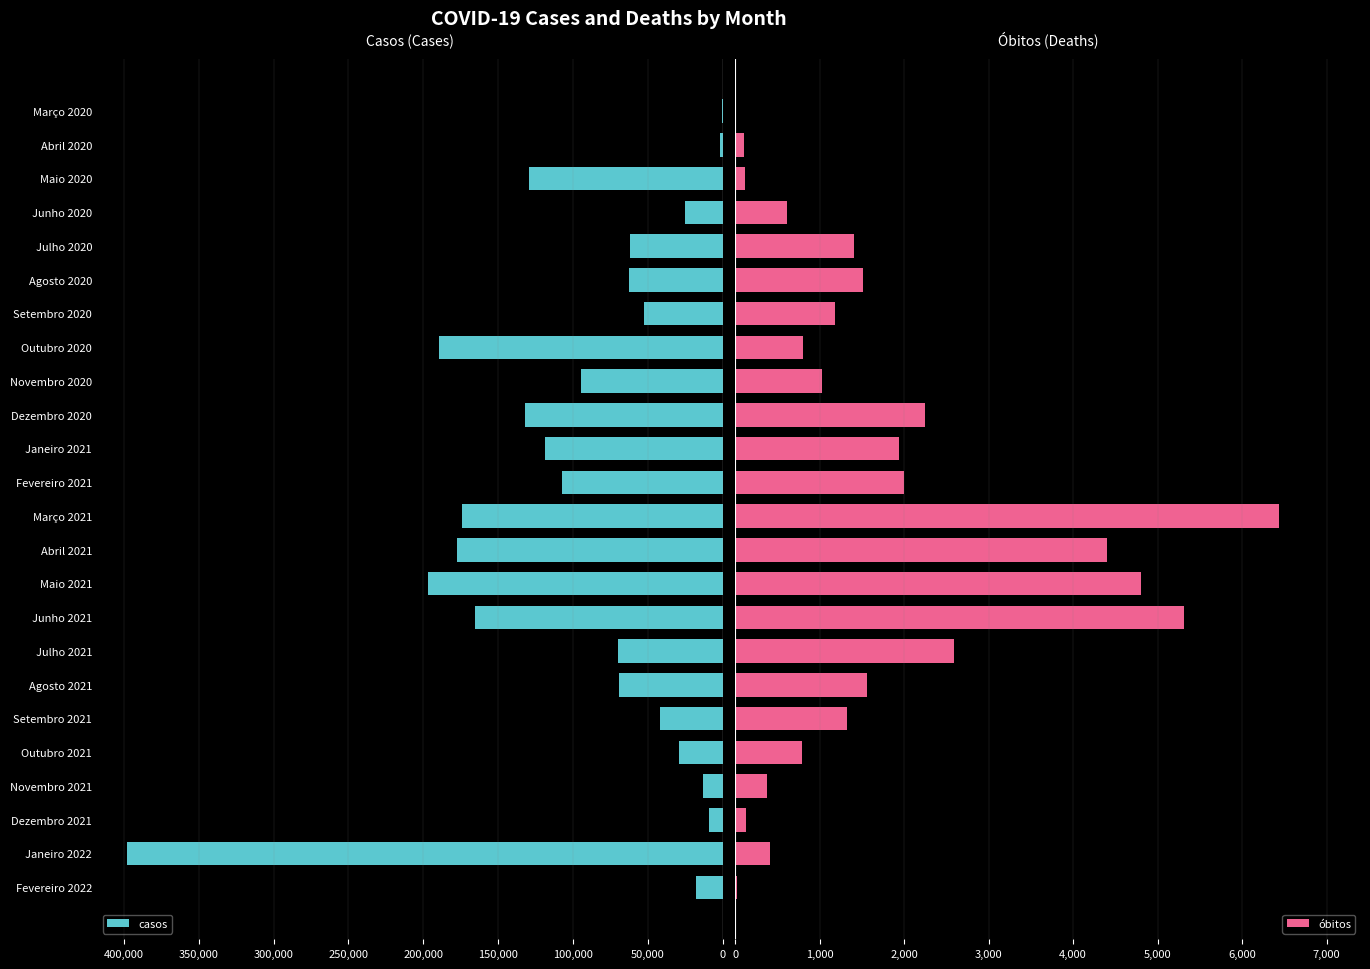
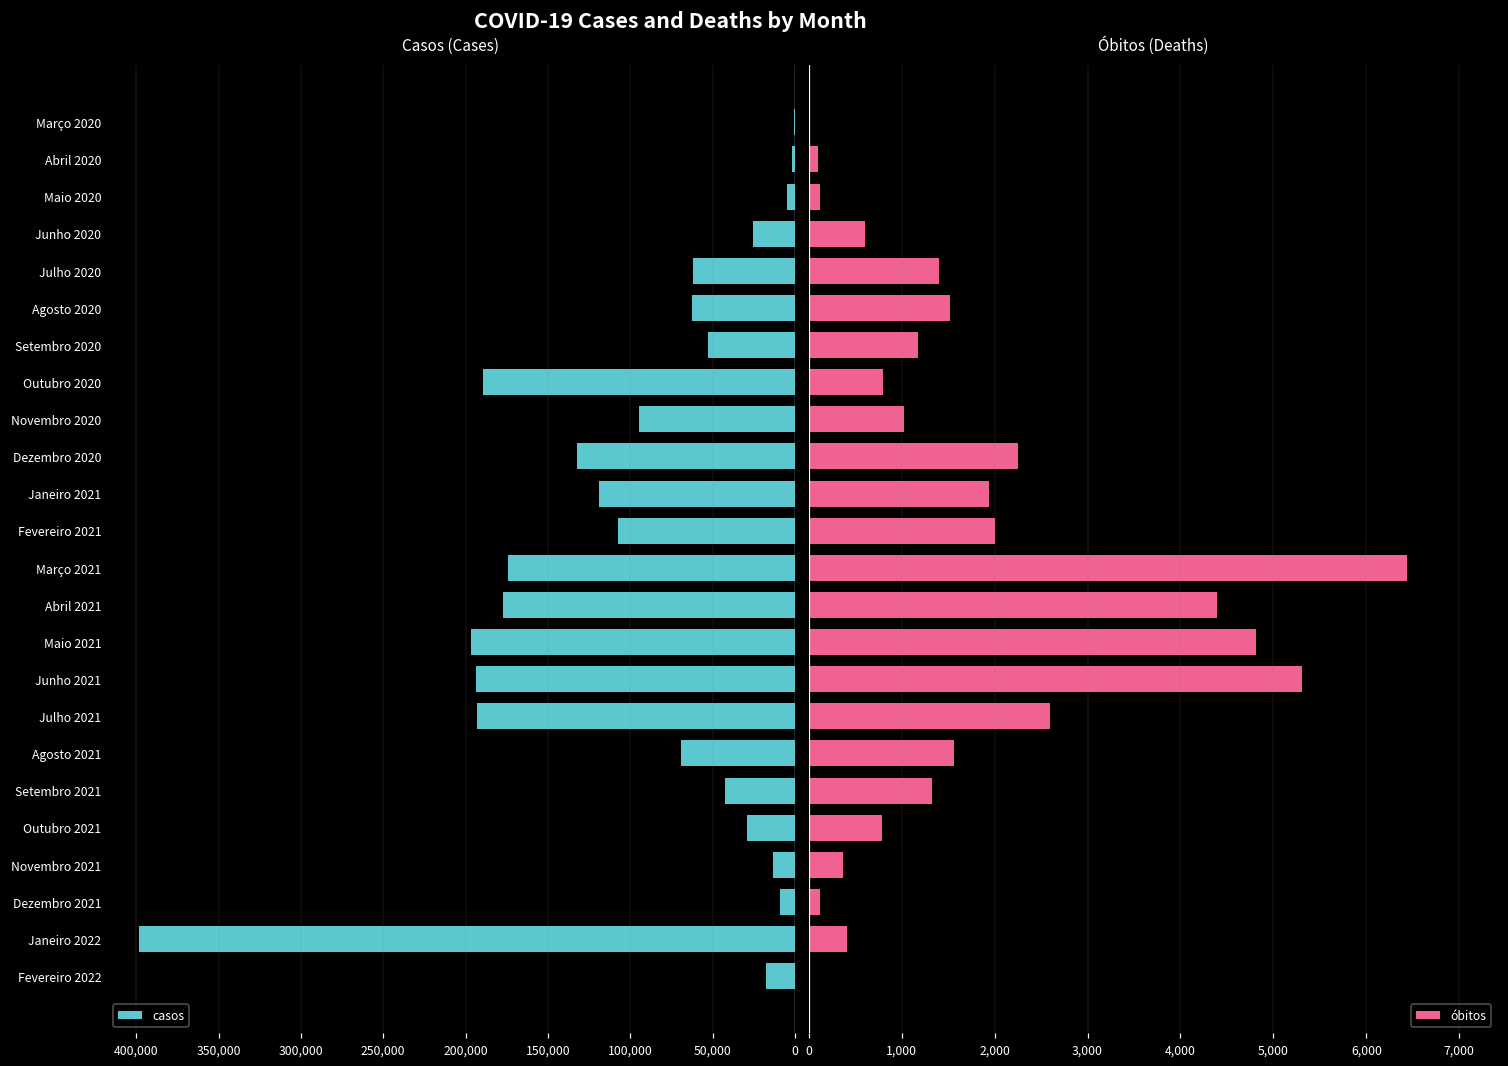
  {
    "Casos (Cases)": {
      "Abril 2020": "2,000",
-     "Maio 2020": "130,000",
+     "Maio 2020": "5,000",
      "Junho 2020": "25,000",
      "Julho 2020": "62,000",
      "Agosto 2020": "62,000",
      "Setembro 2020": "53,000",
      "Outubro 2020": "189,000",
      "Novembro 2020": "95,000",
      "Dezembro 2020": "132,000",
      "Janeiro 2021": "119,000",
      "Fevereiro 2021": "107,000",
      "Março 2021": "174,000",
      "Abril 2021": "178,000",
      "Maio 2021": "197,000",
-     "Junho 2021": "166,000",
-     "Julho 2021": "70,000",
+     "Junho 2021": "194,000",
+     "Julho 2021": "193,000",
      "Agosto 2021": "70,000",
      "Setembro 2021": "42,000",
      "Outubro 2021": "29,000",
      "Novembro 2021": "13,000",
      "Dezembro 2021": "9,000",
      "Janeiro 2022": "398,000",
      "Fevereiro 2022": "18,000"
    }
  }
